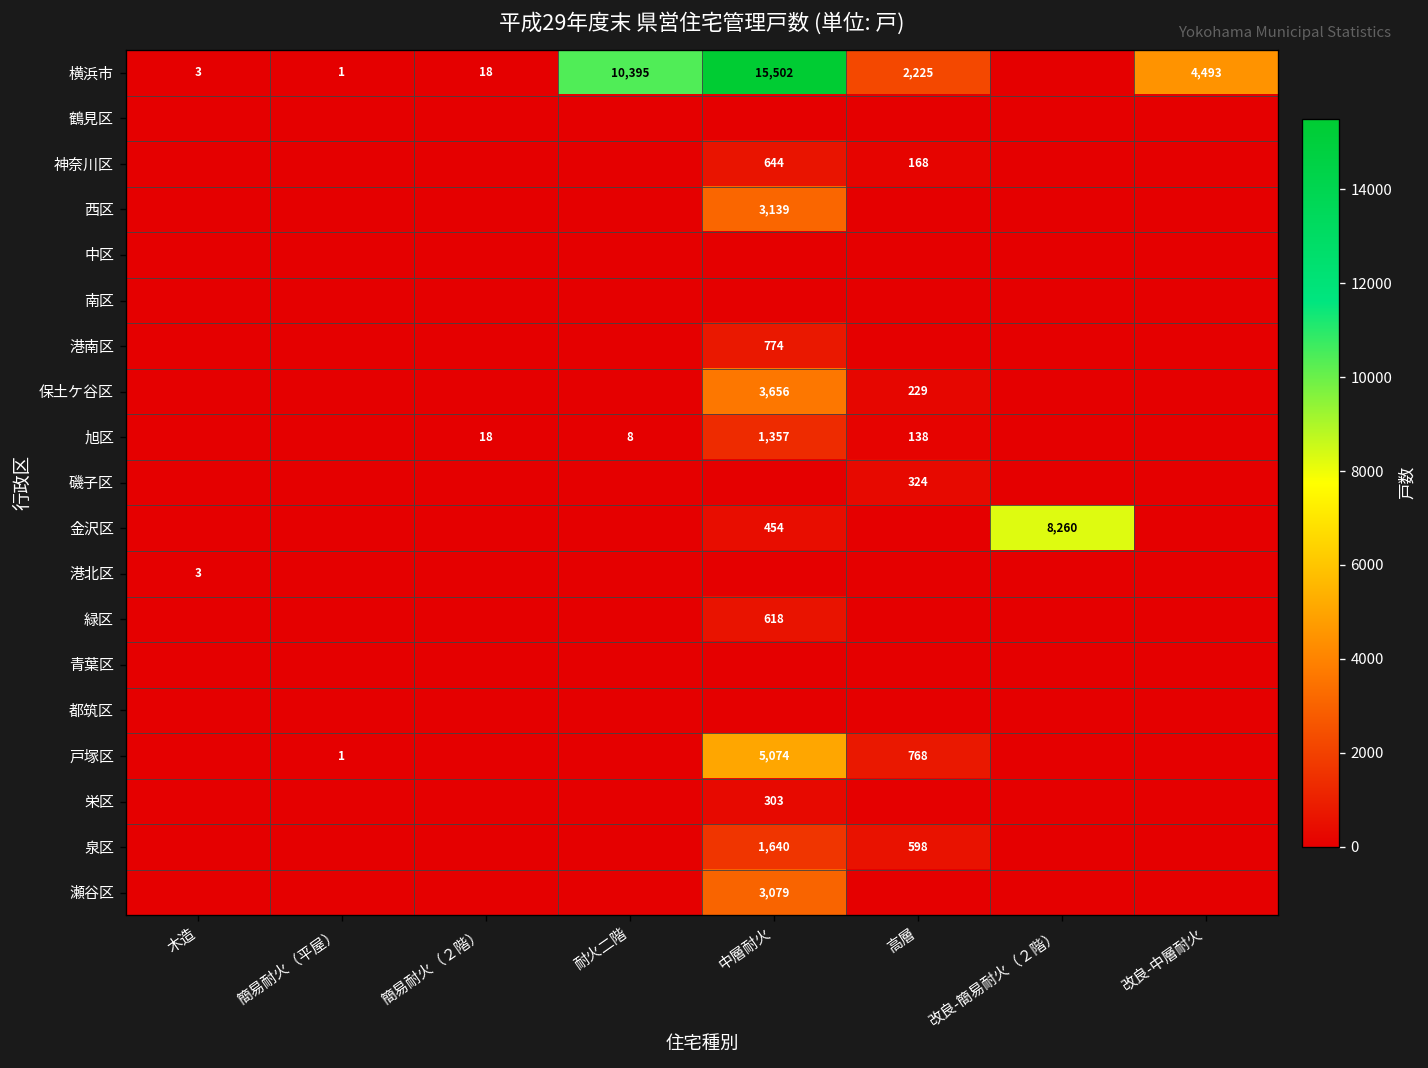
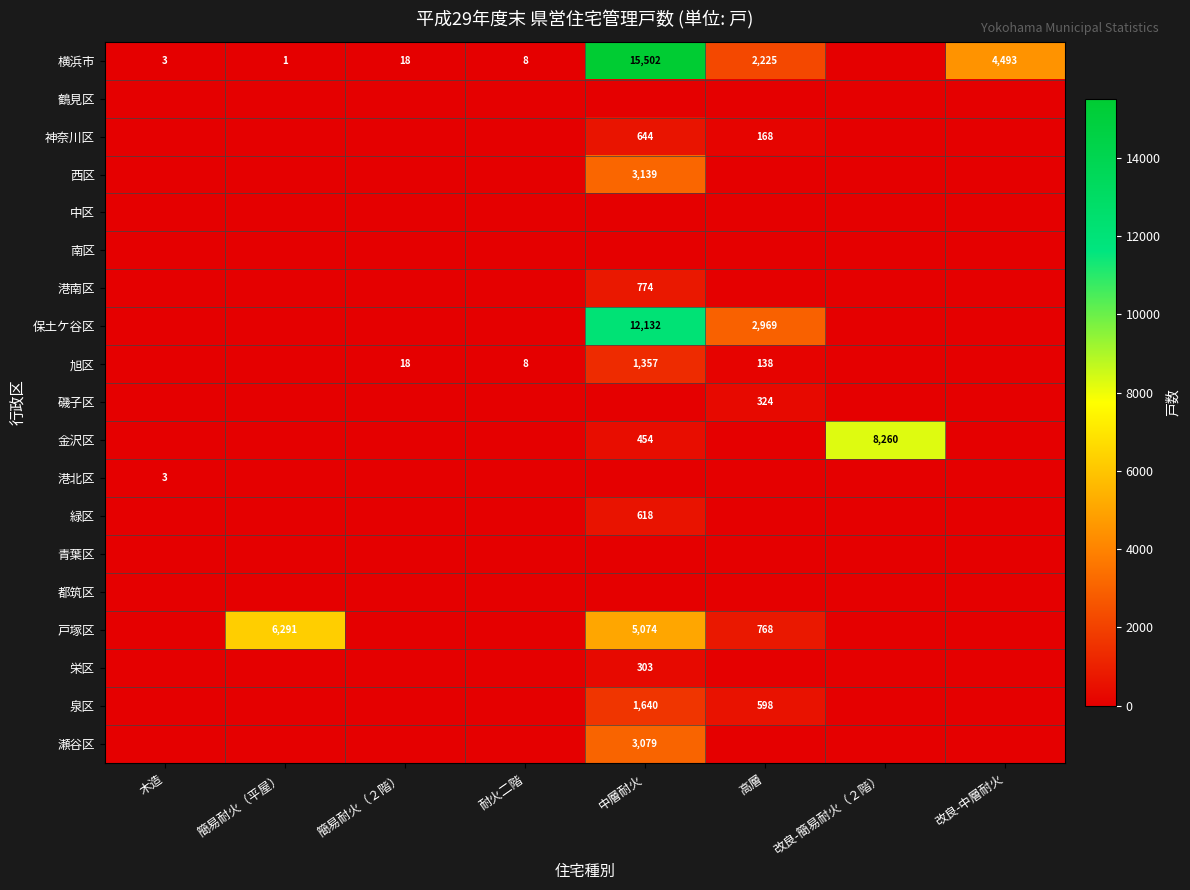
  {
    "横浜市": {
      "木造": "3",
      "簡易耐火（平屋）": "1",
      "簡易耐火（２階）": "18",
-     "耐火二階": "10,395",
+     "耐火二階": "8",
      "中層耐火": "15,502",
      "高層": "2,225",
      "改良-中層耐火": "4,493"
    },
    "神奈川区": {
      "中層耐火": "644",
      "高層": "168"
    },
    "西区": {
      "中層耐火": "3,139"
    },
    "港南区": {
      "中層耐火": "774"
    },
    "保土ケ谷区": {
-     "中層耐火": "3,656",
-     "高層": "229"
+     "中層耐火": "12,132",
+     "高層": "2,969"
    },
    "旭区": {
      "簡易耐火（２階）": "18",
      "耐火二階": "8",
      "中層耐火": "1,357",
      "高層": "138"
    },
    "磯子区": {
      "高層": "324"
    },
    "金沢区": {
      "中層耐火": "454",
      "改良-簡易耐火（２階）": "8,260"
    },
    "港北区": {
      "木造": "3"
    },
    "緑区": {
      "中層耐火": "618"
    },
    "戸塚区": {
-     "簡易耐火（平屋）": "1",
+     "簡易耐火（平屋）": "6,291",
      "中層耐火": "5,074",
      "高層": "768"
    },
    "栄区": {
      "中層耐火": "303"
    },
    "泉区": {
      "中層耐火": "1,640",
      "高層": "598"
    },
    "瀬谷区": {
      "中層耐火": "3,079"
    }
  }
